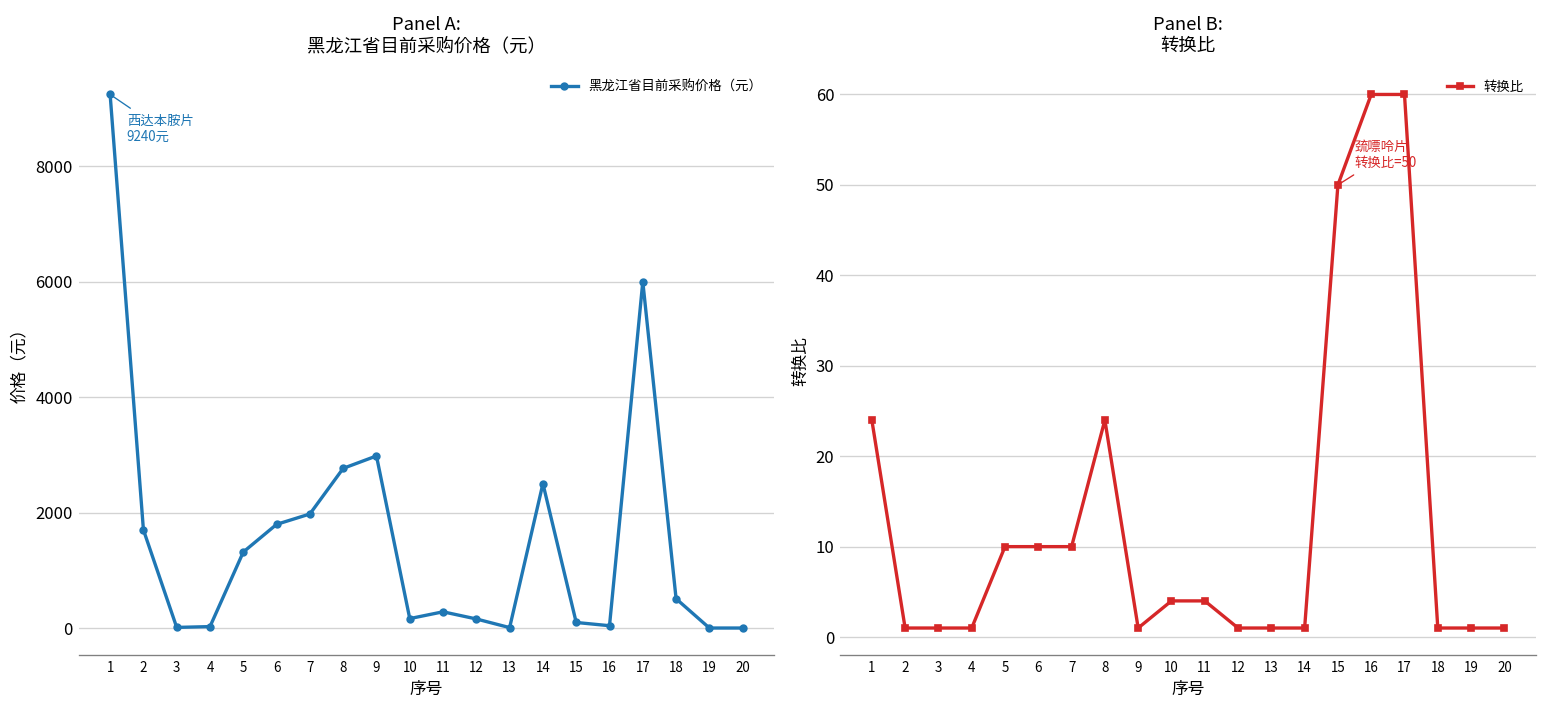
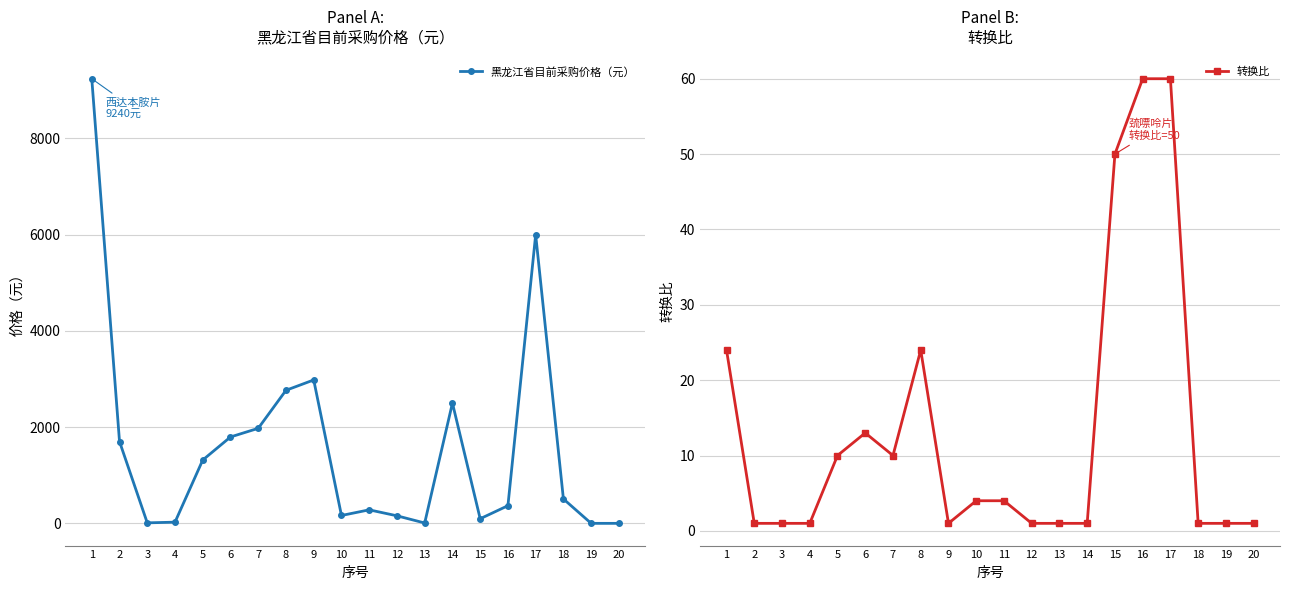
  {
    "Panel A: 黑龙江省目前采购价格（元）": {
      "2": 1700,
      "3": 0,
      "4": 0,
      "5": 1300,
      "6": 1800,
      "7": 2000,
      "8": 2800,
      "9": 3000,
      "10": 200,
      "11": 300,
      "12": 200,
      "13": 0,
      "14": 2500,
      "15": 100,
-     "16": 0,
+     "16": 400,
      "17": 6000,
      "18": 500,
      "19": 0,
      "20": 0
    },
    "Panel B: 转换比": {
      "1": 24,
      "2": 1,
      "3": 1,
      "4": 1,
      "5": 10,
-     "6": 10,
+     "6": 13,
      "7": 10,
      "8": 24,
      "9": 1,
      "10": 4,
      "11": 4,
      "12": 1,
      "13": 1,
      "14": 1,
      "16": 60,
      "17": 60,
      "18": 1,
      "19": 1,
      "20": 1
    }
  }
